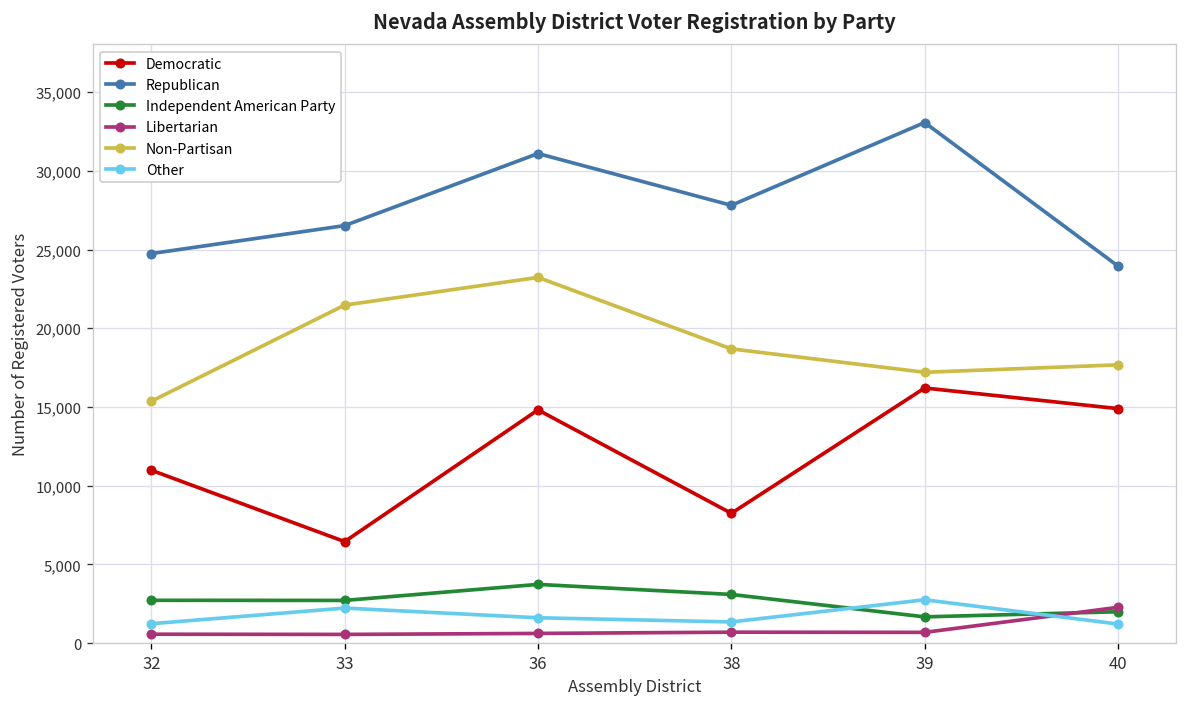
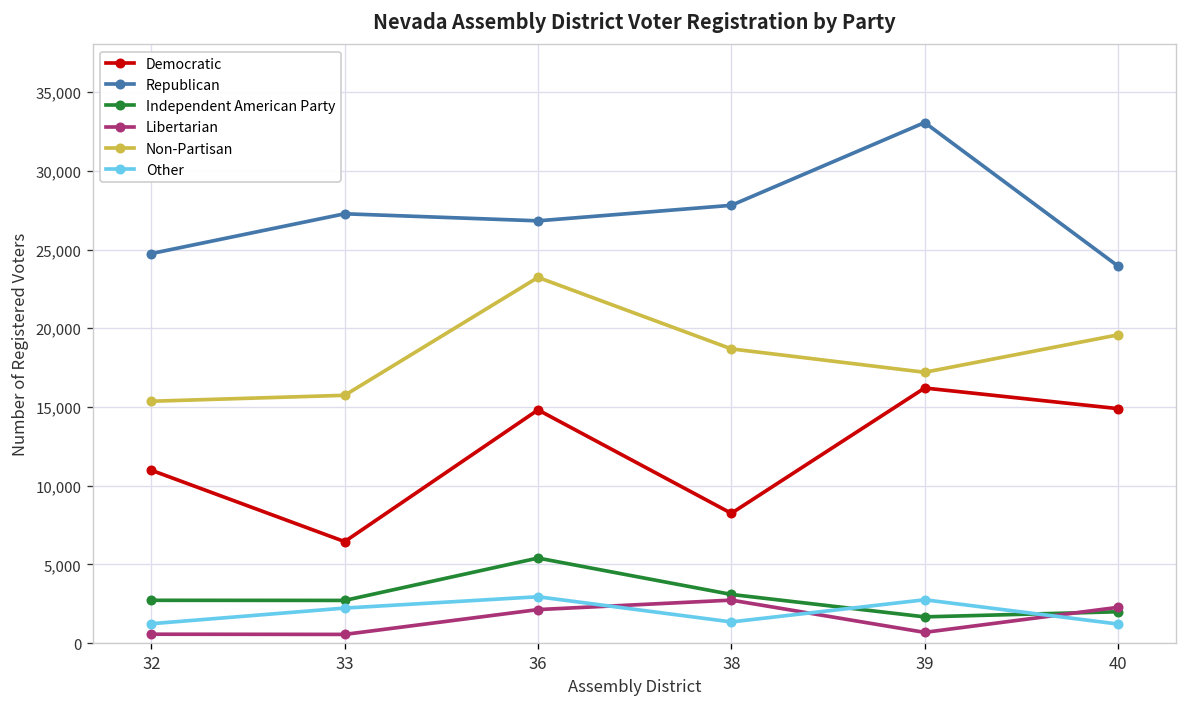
  {
    "Democratic": {
      "32": "11,000",
      "33": "6,400",
      "36": "14,800",
      "38": "8,200",
      "39": "16,200",
      "40": "14,900"
    },
    "Republican": {
      "32": "24,700",
-     "33": "26,500",
-     "36": "31,100",
+     "33": "27,300",
+     "36": "26,800",
      "38": "27,800",
      "39": "33,100",
      "40": "24,000"
    },
    "Independent American Party": {
      "32": "2,700",
      "33": "2,700",
-     "36": "3,700",
+     "36": "5,400",
      "38": "3,100",
      "39": "1,700",
      "40": "2,000"
    },
    "Libertarian": {
      "32": "600",
      "33": "600",
-     "36": "600",
-     "38": "700",
+     "36": "2,100",
+     "38": "2,700",
      "39": "700",
      "40": "2,300"
    },
    "Non-Partisan": {
      "32": "15,400",
-     "33": "21,500",
+     "33": "15,700",
      "36": "23,200",
      "38": "18,700",
      "39": "17,200",
-     "40": "17,700"
+     "40": "19,600"
    },
    "Other": {
      "32": "1,200",
      "33": "2,200",
-     "36": "1,600",
+     "36": "2,900",
      "38": "1,300",
      "39": "2,800",
      "40": "1,200"
    }
  }
